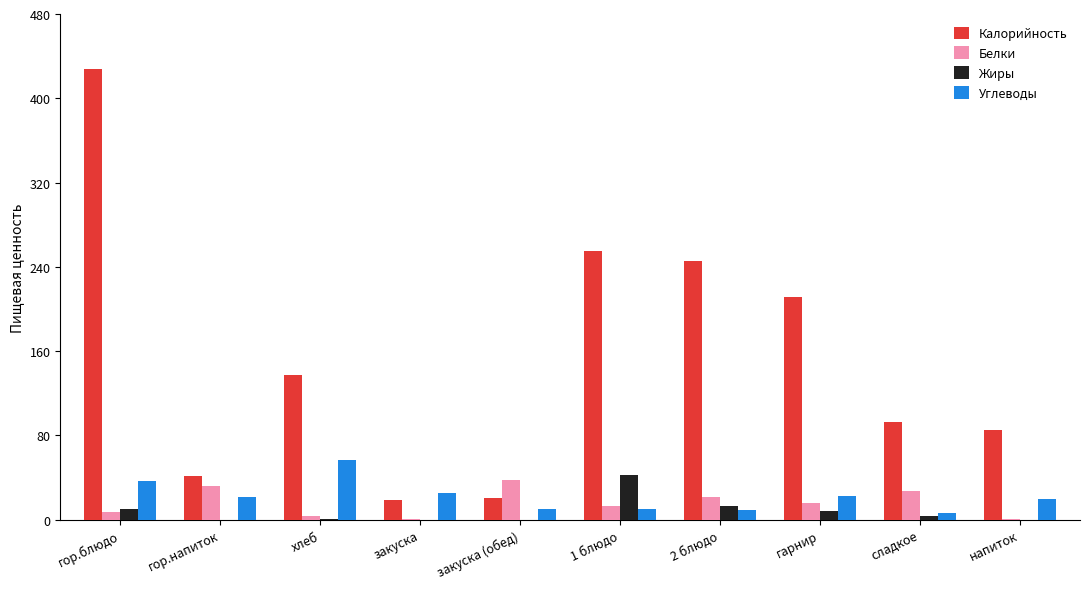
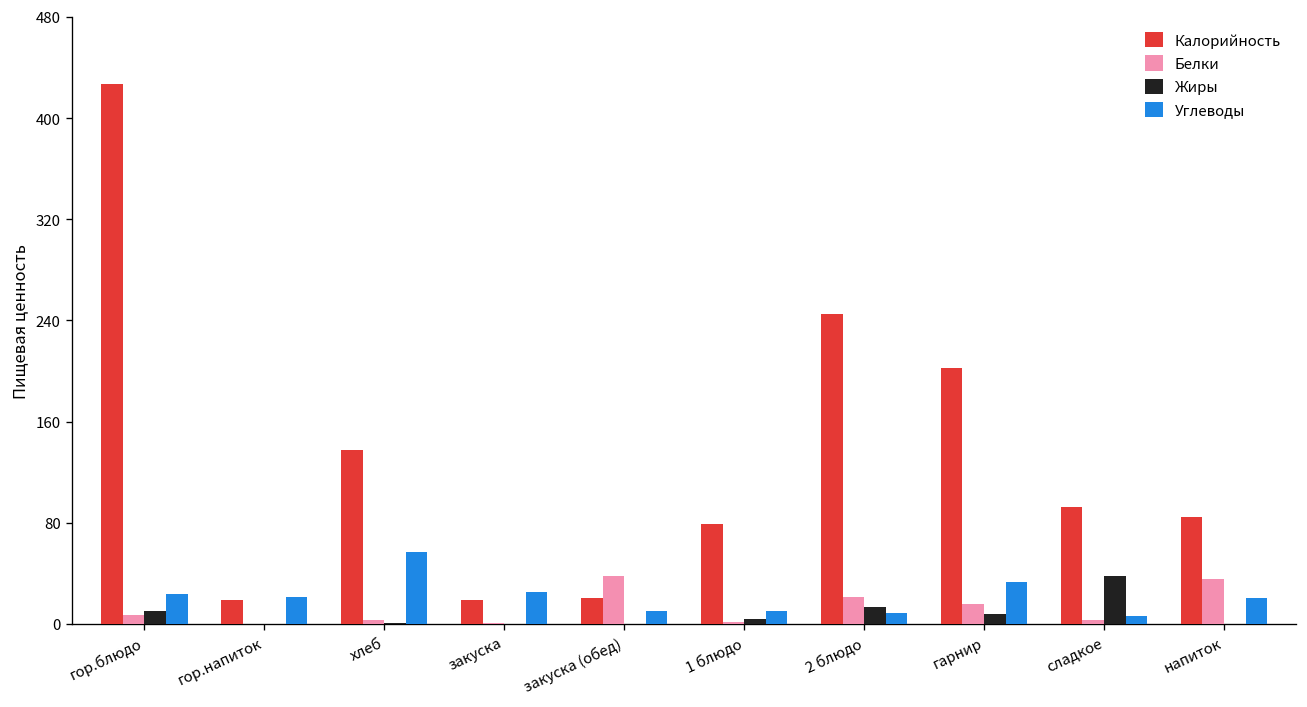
  {
    "Калорийность": {
      "гор.блюдо": 427,
-     "гор.напиток": 42,
+     "гор.напиток": 19,
      "хлеб": 137,
      "закуска": 19,
      "закуска (обед)": 21,
-     "1 блюдо": 255,
+     "1 блюдо": 79,
      "2 блюдо": 245,
-     "гарнир": 212,
+     "гарнир": 203,
      "сладкое": 93,
      "напиток": 85
    },
    "Белки": {
      "гор.блюдо": 7,
-     "гор.напиток": 32,
+     "гор.напиток": 0,
      "хлеб": 3,
      "закуска (обед)": 38,
-     "1 блюдо": 13,
+     "1 блюдо": 2,
      "2 блюдо": 21,
      "гарнир": 16,
-     "сладкое": 27,
-     "напиток": 1
+     "сладкое": 3,
+     "напиток": 36
    },
    "Жиры": {
      "гор.блюдо": 10,
      "гор.напиток": 0,
-     "1 блюдо": 42,
+     "1 блюдо": 4,
      "2 блюдо": 14,
      "гарнир": 8,
-     "сладкое": 3,
+     "сладкое": 38,
      "напиток": 0
    },
    "Углеводы": {
-     "гор.блюдо": 37,
+     "гор.блюдо": 24,
      "гор.напиток": 22,
      "хлеб": 57,
      "закуска": 25,
      "закуска (обед)": 10,
      "1 блюдо": 10,
      "2 блюдо": 9,
-     "гарнир": 23,
+     "гарнир": 33,
      "сладкое": 6,
      "напиток": 20
    }
  }
